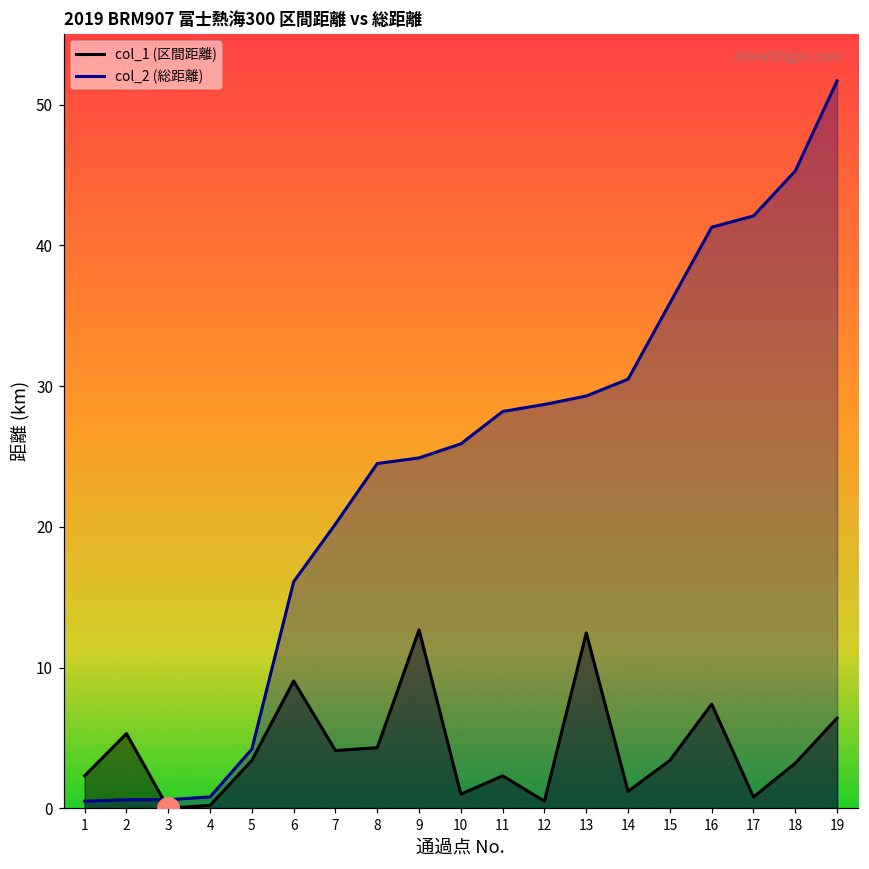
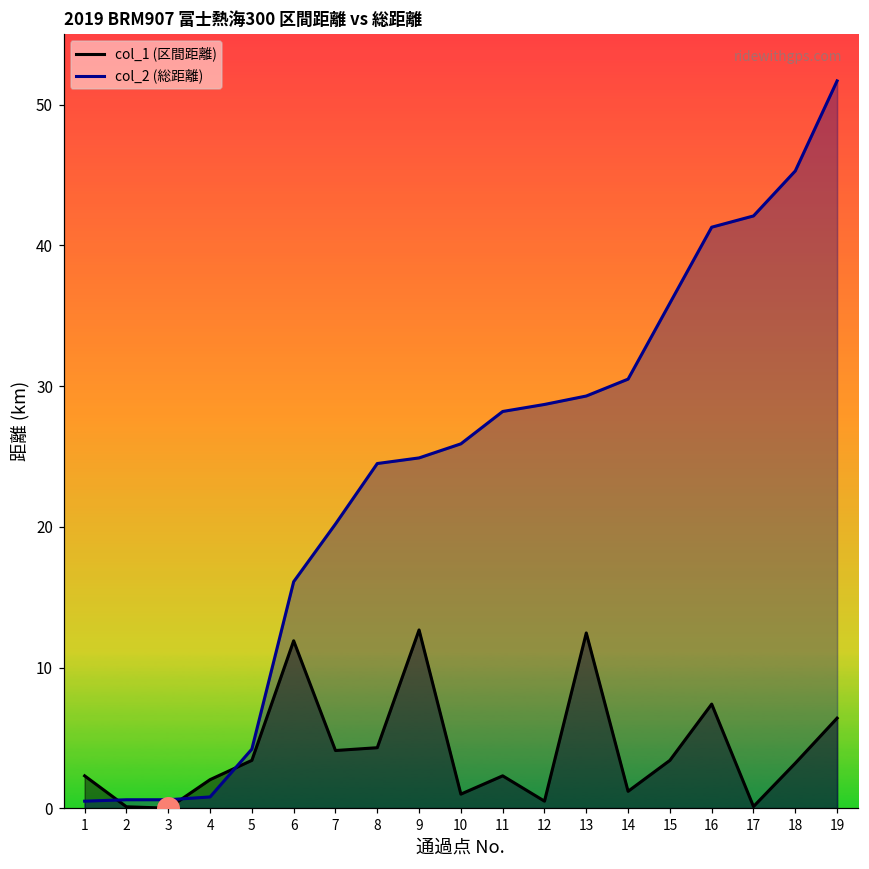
  {
    "col_1 (区間距離)": {
      "1": 2.3,
-     "2": 5.3,
-     "4": 0.2,
+     "2": 0.1,
+     "4": 2.0,
      "5": 3.4,
-     "6": 9.0,
+     "6": 11.9,
      "7": 4.1,
      "8": 4.3,
      "9": 12.7,
      "10": 1.0,
      "11": 2.3,
      "12": 0.5,
      "13": 12.5,
      "14": 1.2,
      "15": 3.4,
      "16": 7.4,
-     "17": 0.8,
+     "17": 0.1,
      "18": 3.2,
      "19": 6.4
    },
    "col_2 (総距離)": {
      "1": 0.5,
      "2": 0.6,
      "3": 0.6,
      "4": 0.8,
      "5": 4.2,
      "6": 16.1,
      "7": 20.2,
      "8": 24.5,
      "9": 24.9,
      "10": 25.9,
      "11": 28.2,
      "12": 28.7,
      "13": 29.3,
      "14": 30.5,
      "15": 35.9,
      "16": 41.3,
      "17": 42.1,
      "18": 45.3,
      "19": 51.7
    }
  }
